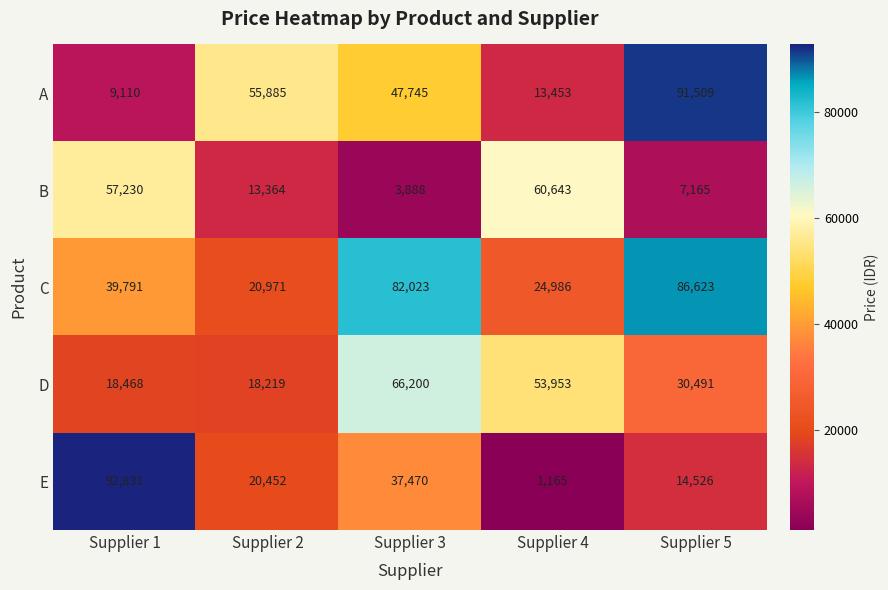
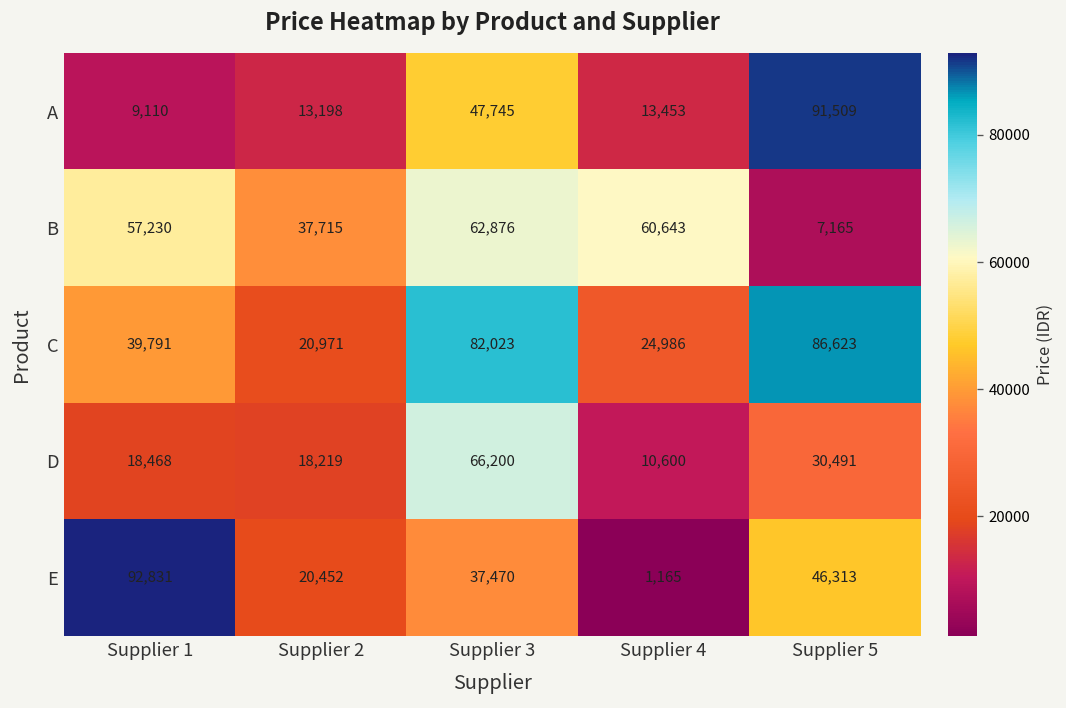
  {
    "A": {
      "Supplier 1": "9,110",
-     "Supplier 2": "55,885",
+     "Supplier 2": "13,198",
      "Supplier 3": "47,745",
      "Supplier 4": "13,453",
      "Supplier 5": "91,509"
    },
    "B": {
      "Supplier 1": "57,230",
-     "Supplier 2": "13,364",
-     "Supplier 3": "3,888",
+     "Supplier 2": "37,715",
+     "Supplier 3": "62,876",
      "Supplier 4": "60,643",
      "Supplier 5": "7,165"
    },
    "C": {
      "Supplier 1": "39,791",
      "Supplier 2": "20,971",
      "Supplier 3": "82,023",
      "Supplier 4": "24,986",
      "Supplier 5": "86,623"
    },
    "D": {
      "Supplier 1": "18,468",
      "Supplier 2": "18,219",
      "Supplier 3": "66,200",
-     "Supplier 4": "53,953",
+     "Supplier 4": "10,600",
      "Supplier 5": "30,491"
    },
    "E": {
      "Supplier 1": "92,831",
      "Supplier 2": "20,452",
      "Supplier 3": "37,470",
      "Supplier 4": "1,165",
-     "Supplier 5": "14,526"
+     "Supplier 5": "46,313"
    }
  }
